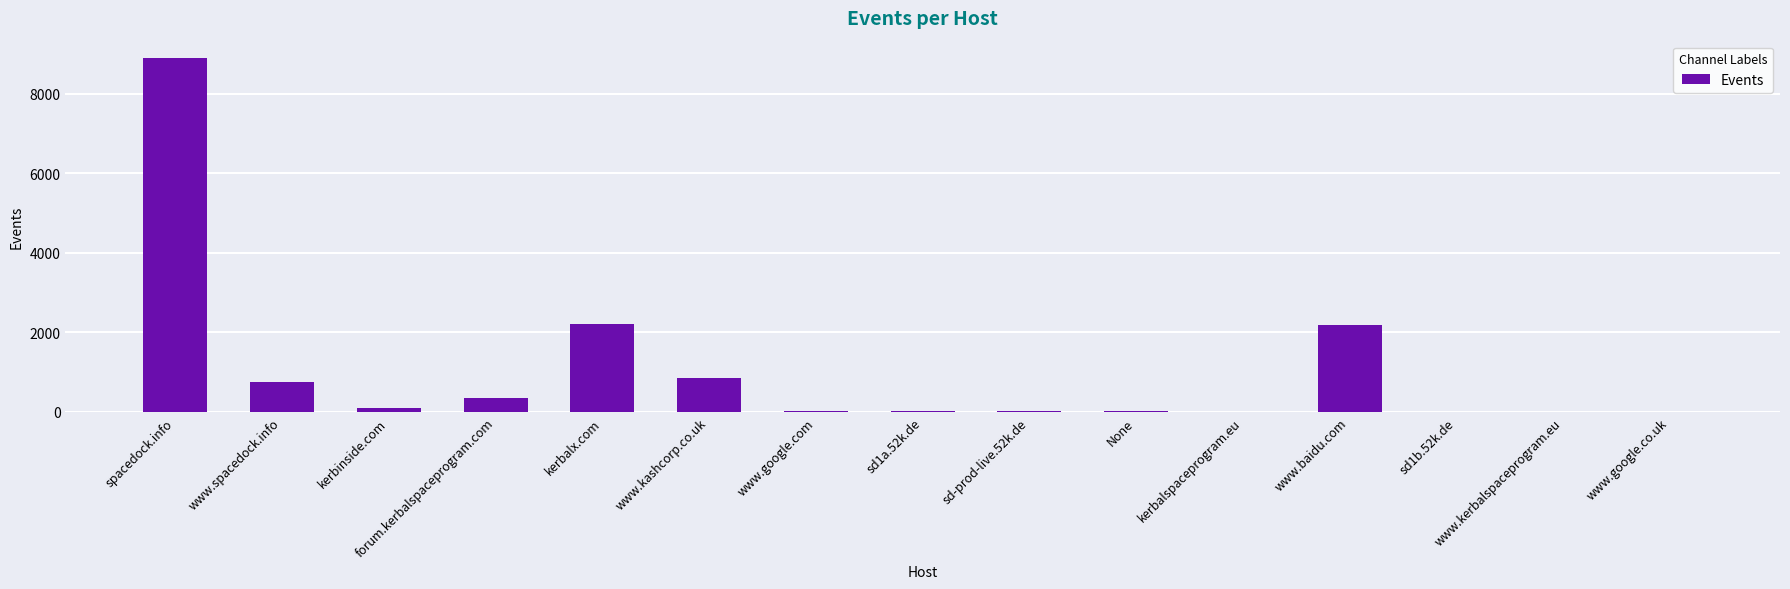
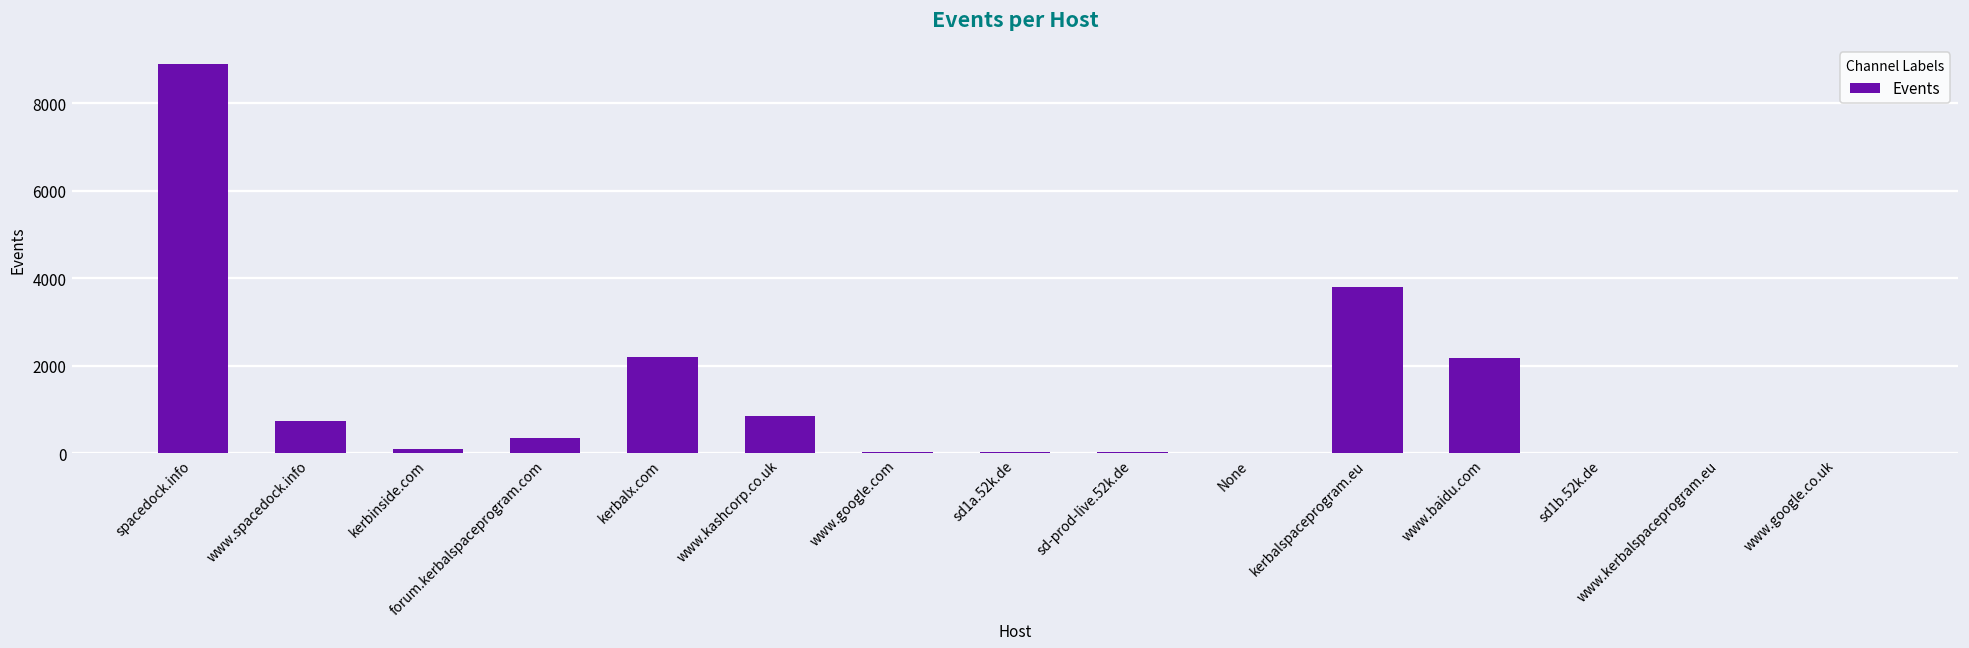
  {
    "spacedock.info": 8900,
    "www.spacedock.info": 700,
    "kerbinside.com": 100,
    "forum.kerbalspaceprogram.com": 400,
    "kerbalx.com": 2200,
    "www.kashcorp.co.uk": 800,
-   "kerbalspaceprogram.eu": 0,
+   "kerbalspaceprogram.eu": 3800,
    "www.baidu.com": 2200
  }
